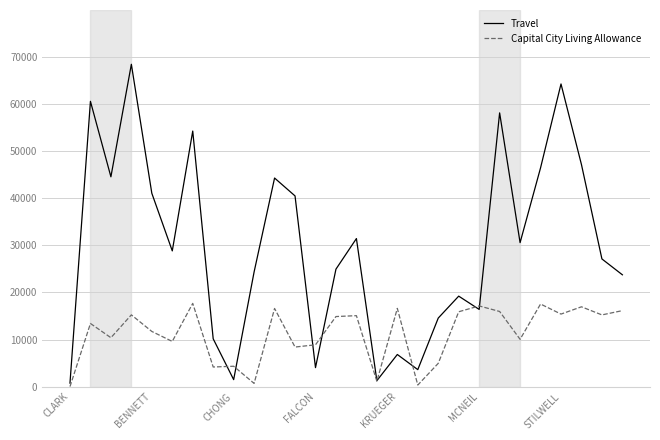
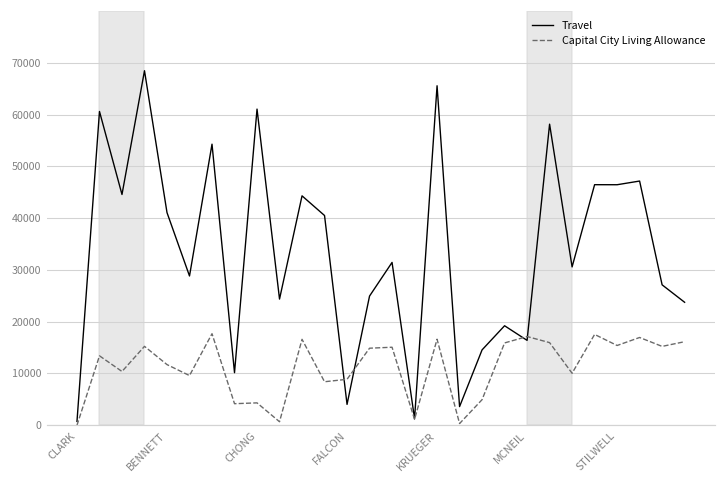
  {
    "Travel": {
      "CLARK": 1000,
      "BENNETT": 41000,
-     "CHONG": 1000,
+     "CHONG": 61000,
      "FALCON": 4000,
-     "KRUEGER": 7000,
+     "KRUEGER": 66000,
      "MCNEIL": 16000,
-     "STILWELL": 64000
+     "STILWELL": 46000
    },
    "Capital City Living Allowance": {
      "CLARK": 0,
      "BENNETT": 12000,
      "CHONG": 4000,
      "FALCON": 9000,
      "KRUEGER": 17000,
      "MCNEIL": 17000,
      "STILWELL": 15000
    }
  }
